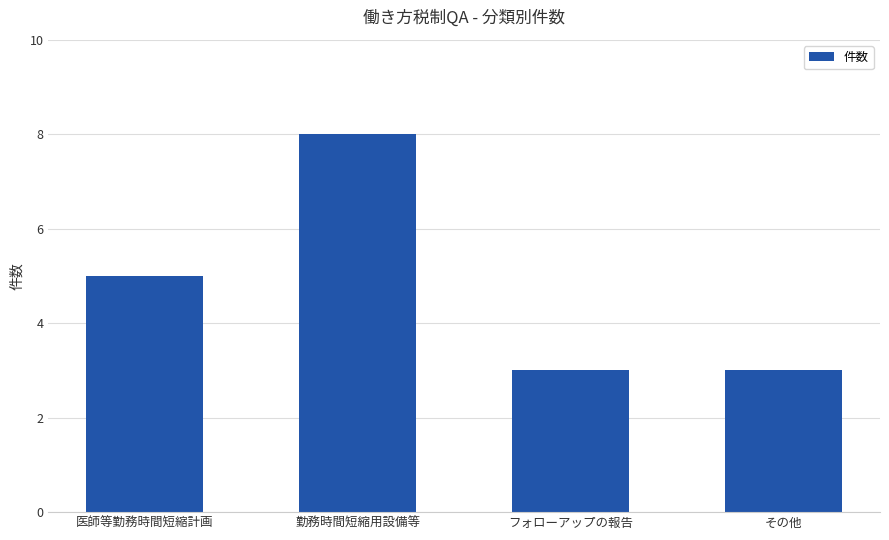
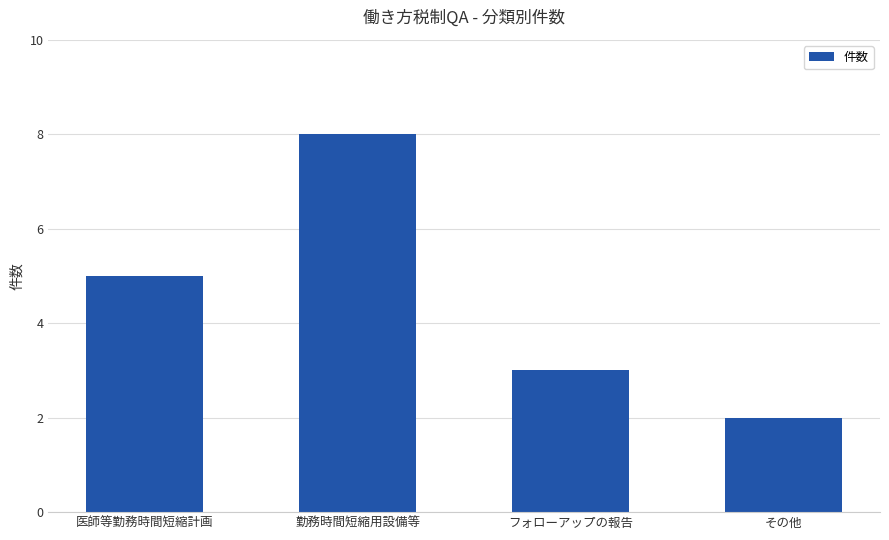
  {
    "医師等勤務時間短縮計画": 5,
    "勤務時間短縮用設備等": 8,
    "フォローアップの報告": 3,
-   "その他": 3
+   "その他": 2
  }
